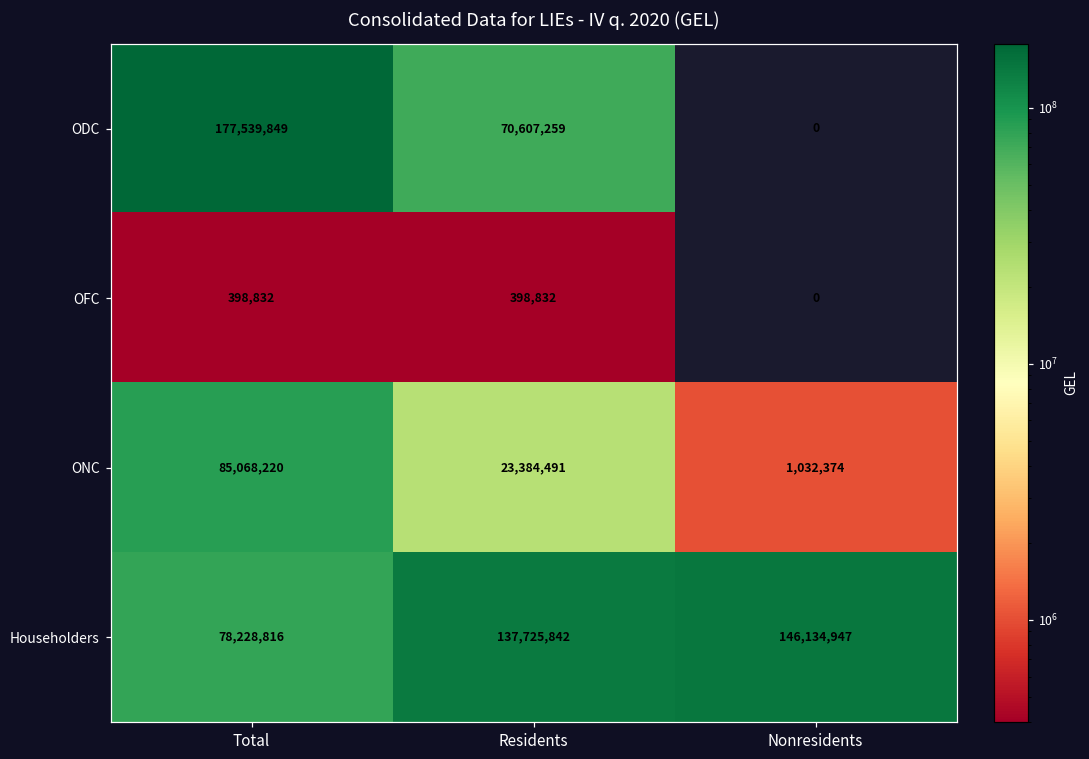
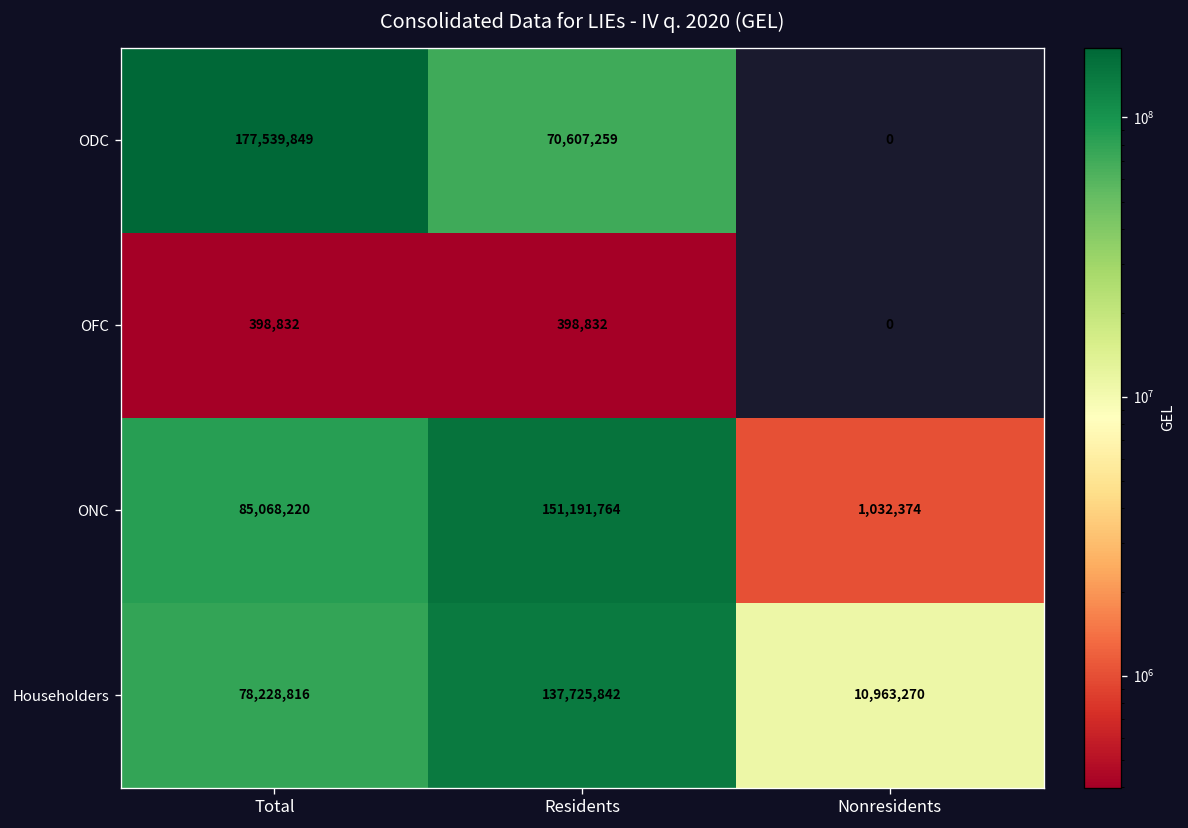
  {
    "ODC": {
      "Total": "177,539,849",
      "Residents": "70,607,259"
    },
    "OFC": {
      "Total": "398,832",
      "Residents": "398,832"
    },
    "ONC": {
      "Total": "85,068,220",
-     "Residents": "23,384,491",
+     "Residents": "151,191,764",
      "Nonresidents": "1,032,374"
    },
    "Householders": {
      "Total": "78,228,816",
      "Residents": "137,725,842",
-     "Nonresidents": "146,134,947"
+     "Nonresidents": "10,963,270"
    }
  }
